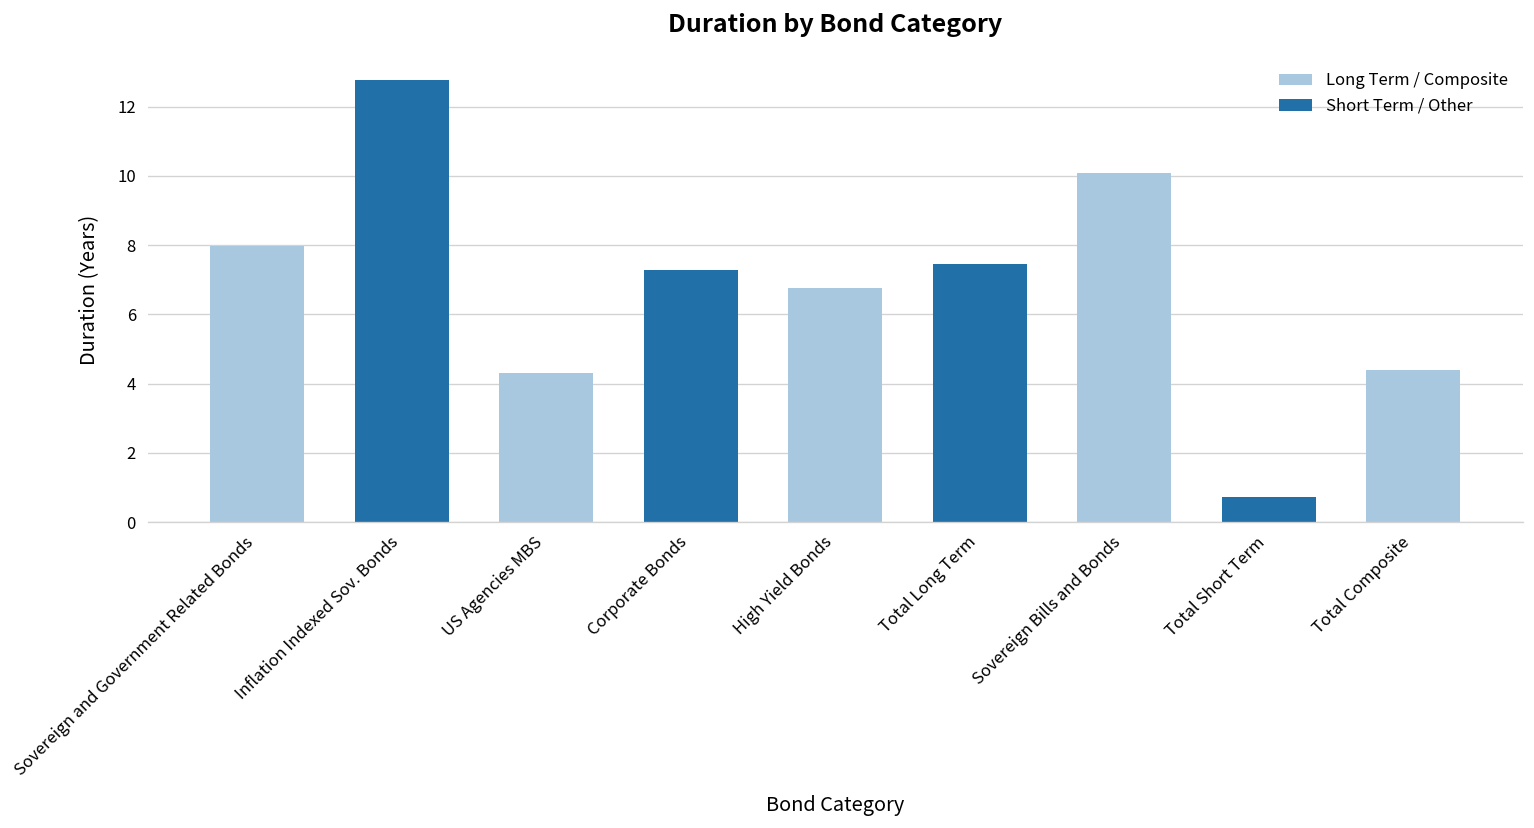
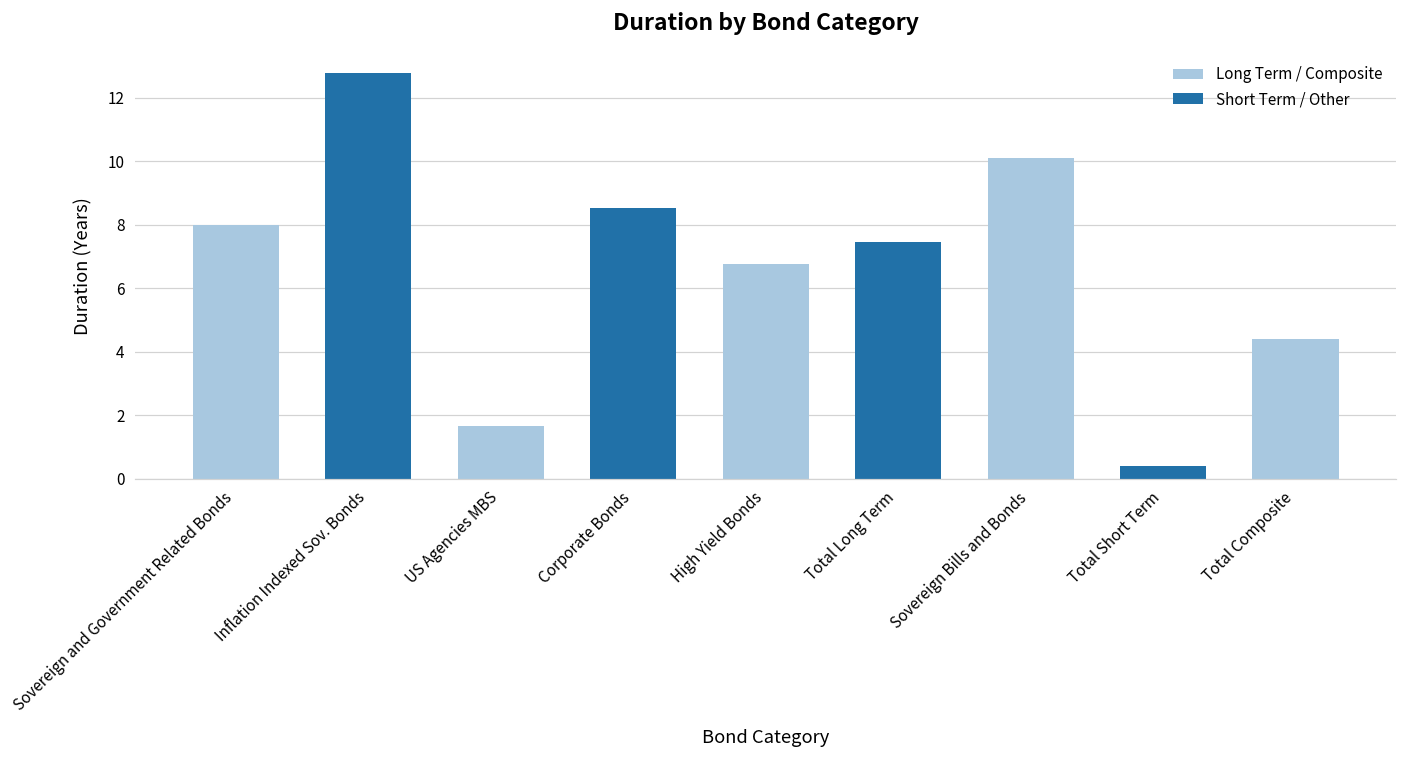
  {
    "Sovereign and Government Related Bonds": 8.0,
    "Inflation Indexed Sov. Bonds": 12.8,
-   "US Agencies MBS": 4.3,
-   "Corporate Bonds": 7.3,
+   "US Agencies MBS": 1.7,
+   "Corporate Bonds": 8.5,
    "High Yield Bonds": 6.8,
    "Total Long Term": 7.4,
    "Sovereign Bills and Bonds": 10.1,
-   "Total Short Term": 0.7,
+   "Total Short Term": 0.4,
    "Total Composite": 4.4
  }
